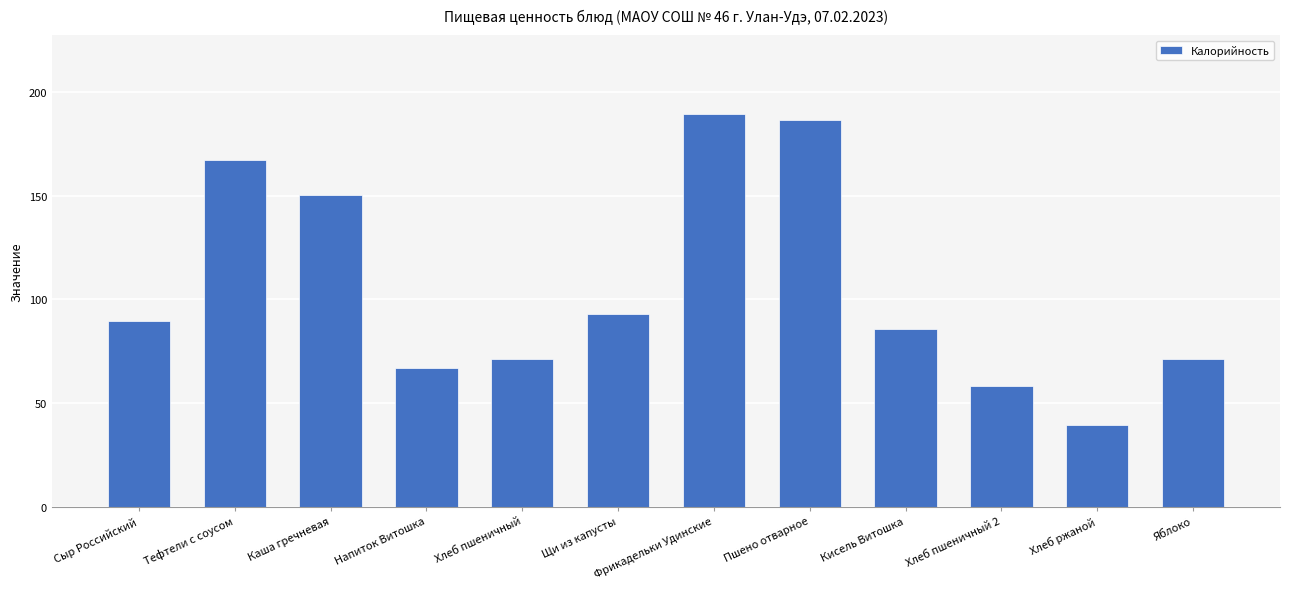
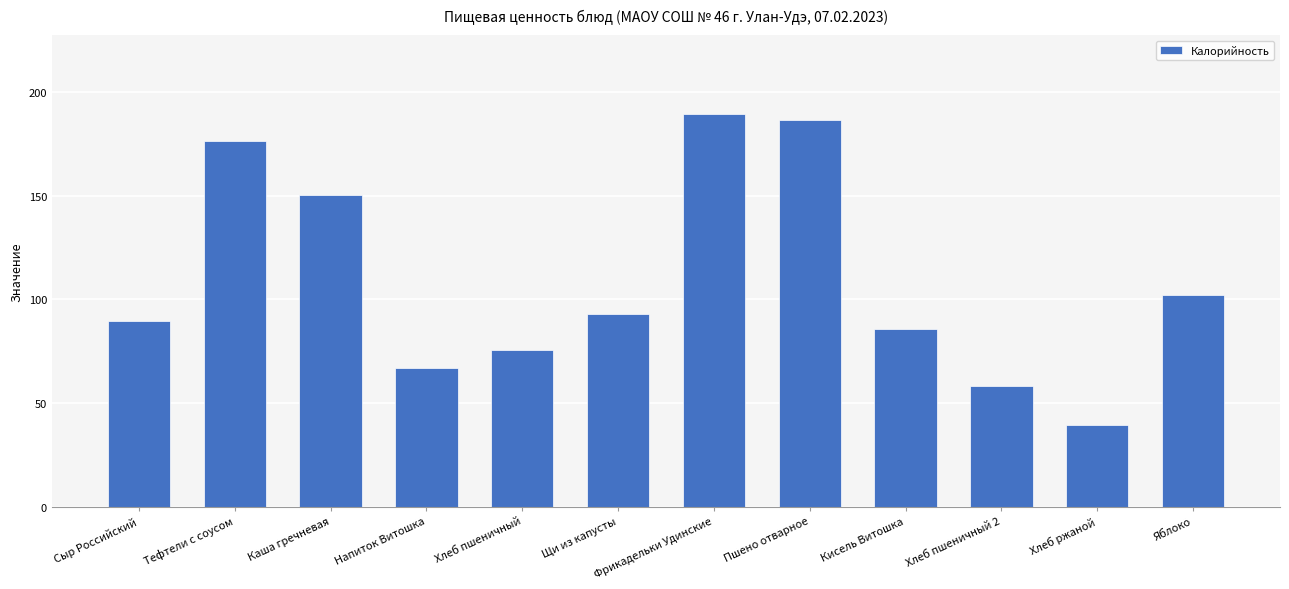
  {
    "Сыр Российский": 90,
-   "Тефтели с соусом": 167,
+   "Тефтели с соусом": 176,
    "Каша гречневая": 151,
    "Напиток Витошка": 67,
-   "Хлеб пшеничный": 71,
+   "Хлеб пшеничный": 75,
    "Щи из капусты": 93,
    "Фрикадельки Удинские": 190,
    "Пшено отварное": 187,
    "Кисель Витошка": 86,
    "Хлеб пшеничный 2": 58,
    "Хлеб ржаной": 39,
-   "Яблоко": 71
+   "Яблоко": 102
  }
